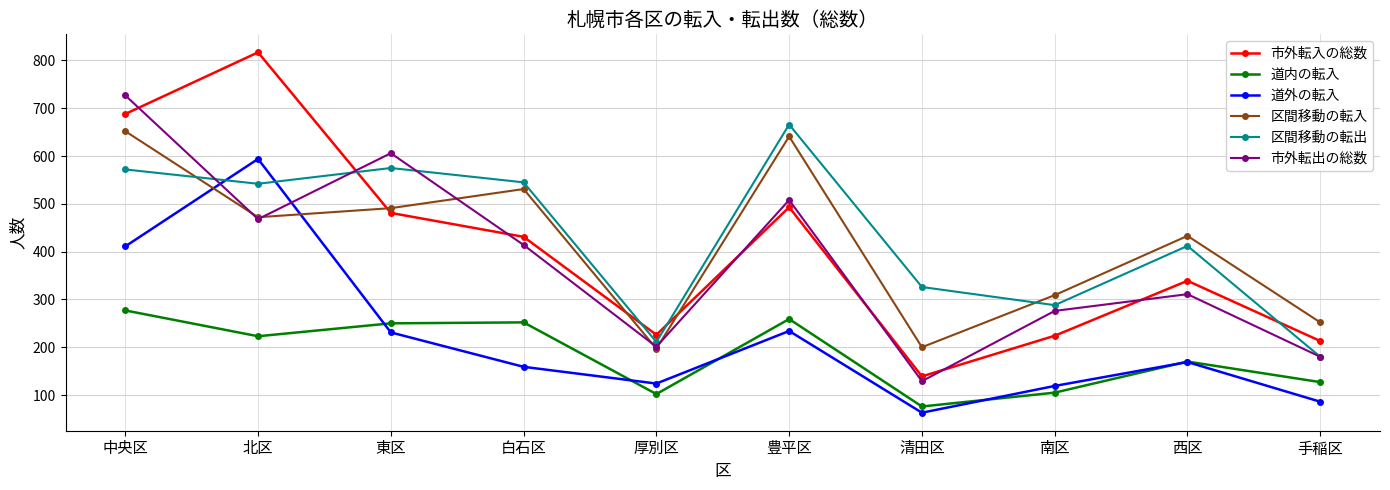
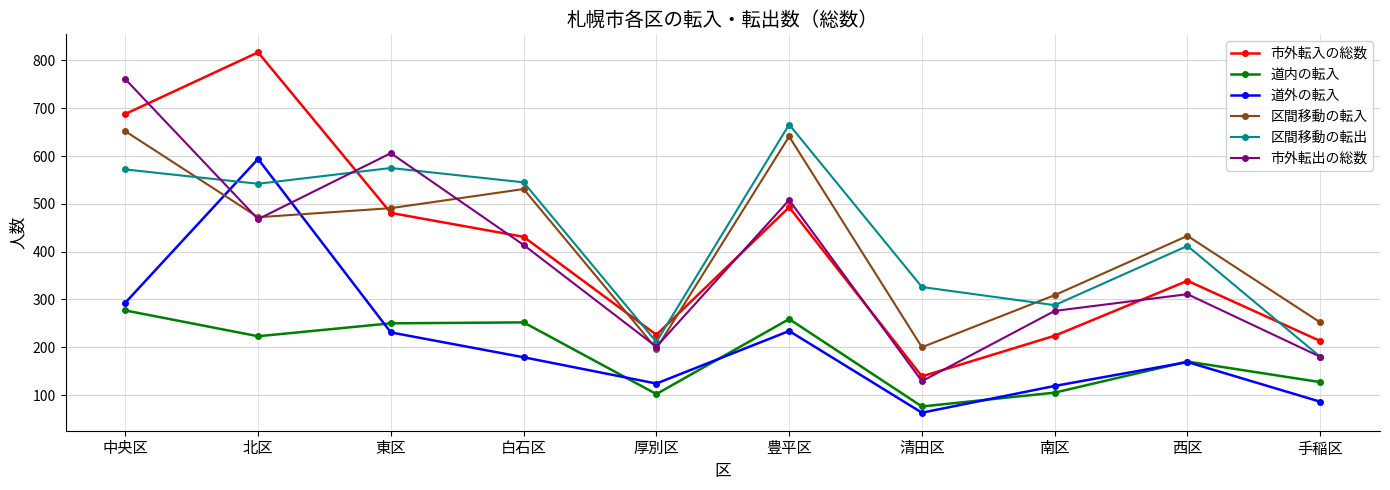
  {
    "市外転入の総数": {
      "中央区": 690,
      "北区": 820,
      "東区": 480,
      "白石区": 430,
      "厚別区": 230,
      "豊平区": 490,
      "清田区": 140,
      "南区": 220,
      "西区": 340,
      "手稲区": 210
    },
    "道内の転入": {
      "中央区": 280,
      "北区": 220,
      "東区": 250,
      "白石区": 250,
      "厚別区": 100,
      "豊平区": 260,
      "清田区": 80,
      "南区": 110,
      "手稲区": 130
    },
    "道外の転入": {
-     "中央区": 410,
+     "中央区": 290,
      "北区": 590,
      "東区": 230,
-     "白石区": 160,
+     "白石区": 180,
      "厚別区": 120,
      "豊平区": 230,
      "清田区": 60,
      "南区": 120,
      "手稲区": 90
    },
    "区間移動の転入": {
      "中央区": 650,
      "東区": 490,
      "白石区": 530,
      "豊平区": 640,
      "清田区": 200,
      "南区": 310,
      "西区": 430,
      "手稲区": 250
    },
    "区間移動の転出": {
      "中央区": 570,
      "北区": 540,
      "東区": 580,
      "白石区": 550,
      "厚別区": 210,
      "豊平区": 670,
      "清田区": 330,
      "南区": 290,
      "西区": 410
    },
    "市外転出の総数": {
-     "中央区": 730,
+     "中央区": 760,
      "東区": 610,
      "白石区": 410,
      "豊平区": 510,
      "清田区": 130,
      "南区": 280,
      "西区": 310
    }
  }
